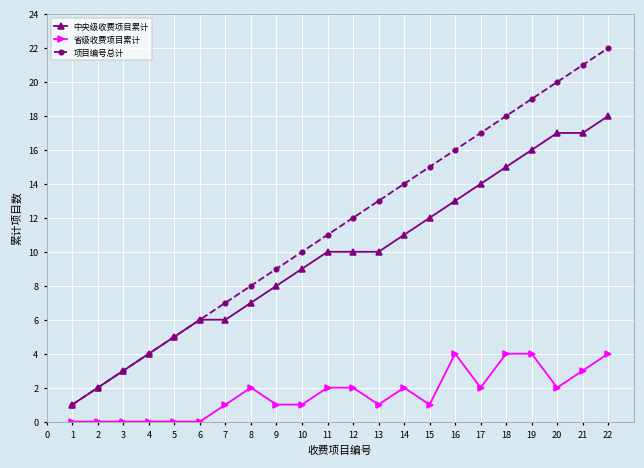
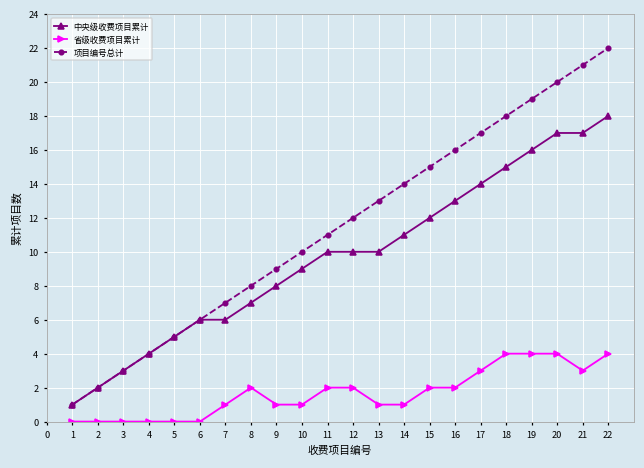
  {
    "省级收费项目累计": {
      "1": 0,
      "2": 0,
      "3": 0,
      "4": 0,
      "5": 0,
      "6": 0,
      "7": 1,
      "8": 2,
      "9": 1,
      "10": 1,
      "11": 2,
      "12": 2,
      "13": 1,
-     "14": 2,
-     "15": 1,
-     "16": 4,
-     "17": 2,
+     "14": 1,
+     "15": 2,
+     "16": 2,
+     "17": 3,
      "18": 4,
      "19": 4,
-     "20": 2,
+     "20": 4,
      "21": 3,
      "22": 4
    }
  }
